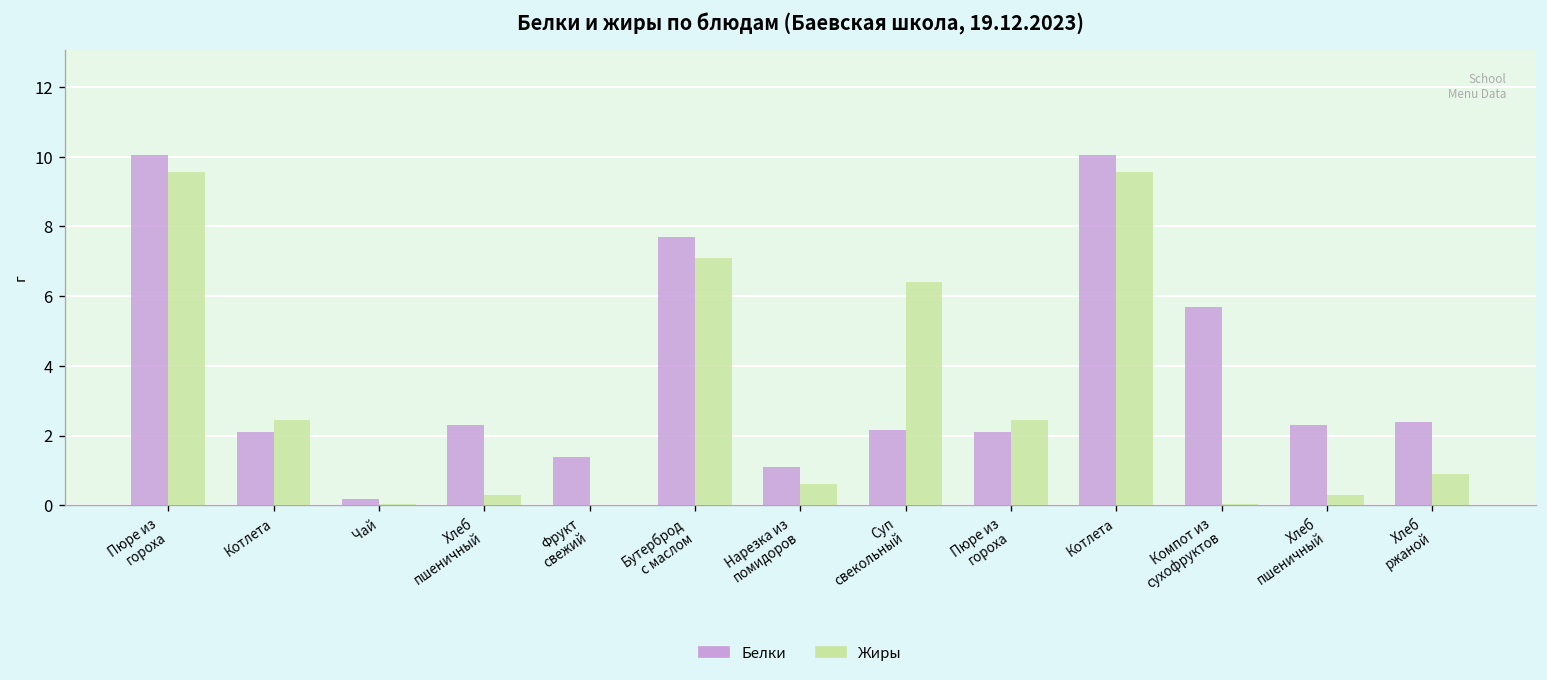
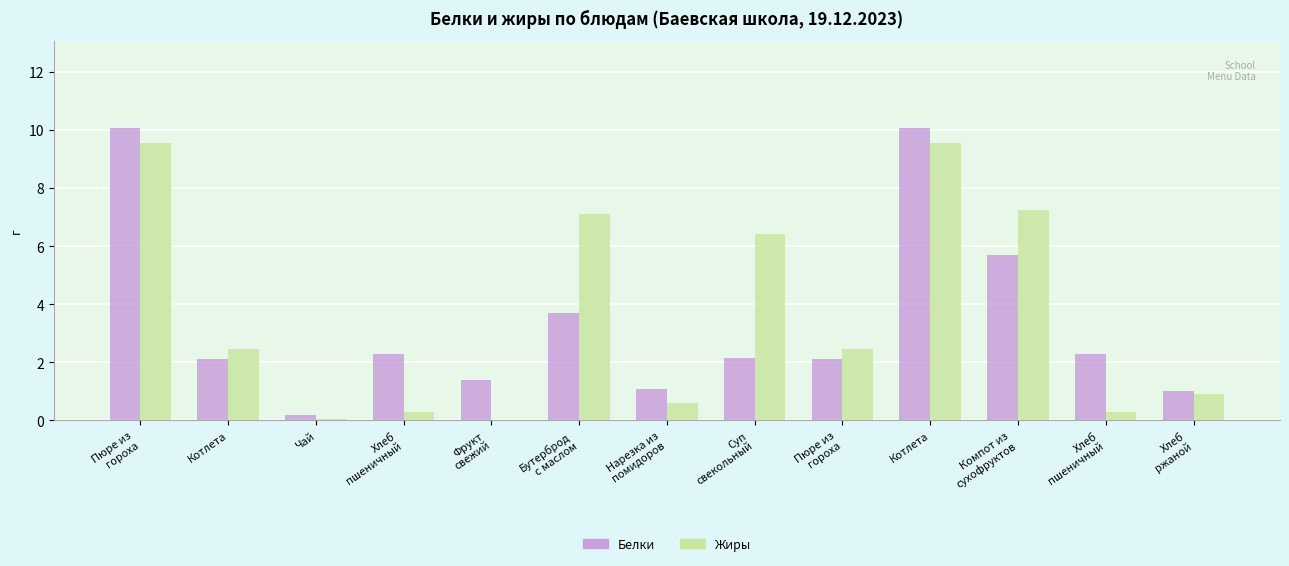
  {
    "Белки": {
      "Чай": 0.2,
      "Фрукт свежий": 1.4,
-     "Бутерброд с маслом": 7.7,
+     "Бутерброд с маслом": 3.7,
      "Нарезка из помидоров": 1.1,
      "Суп свекольный": 2.2,
      "Компот из сухофруктов": 5.7,
-     "Хлеб ржаной": 2.4
+     "Хлеб ржаной": 1.0
    },
    "Жиры": {
      "Фрукт свежий": 0.0,
      "Бутерброд с маслом": 7.1,
      "Нарезка из помидоров": 0.6,
      "Суп свекольный": 6.4,
-     "Компот из сухофруктов": 0.1,
+     "Компот из сухофруктов": 7.3,
      "Хлеб ржаной": 0.9
    }
  }
